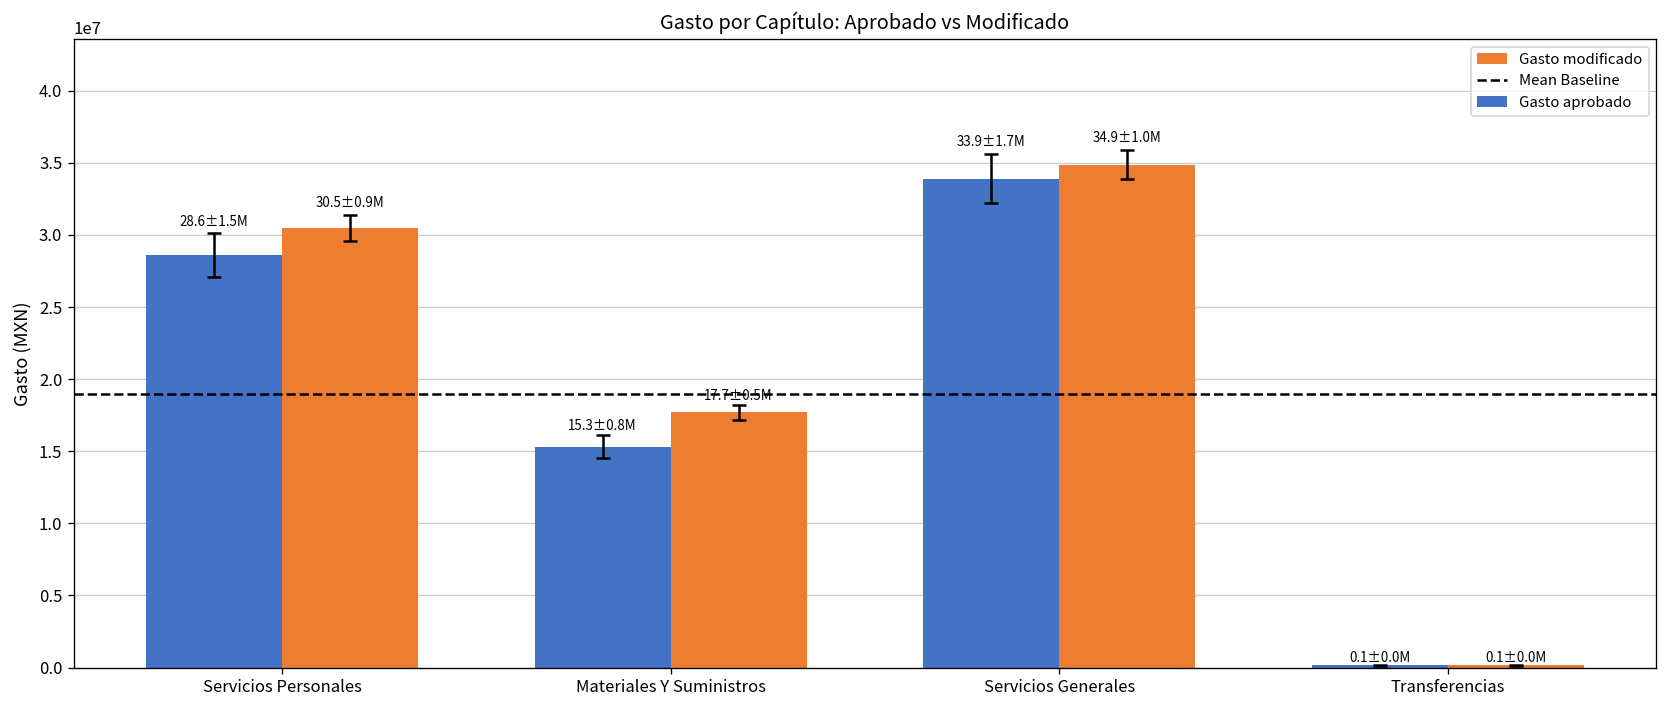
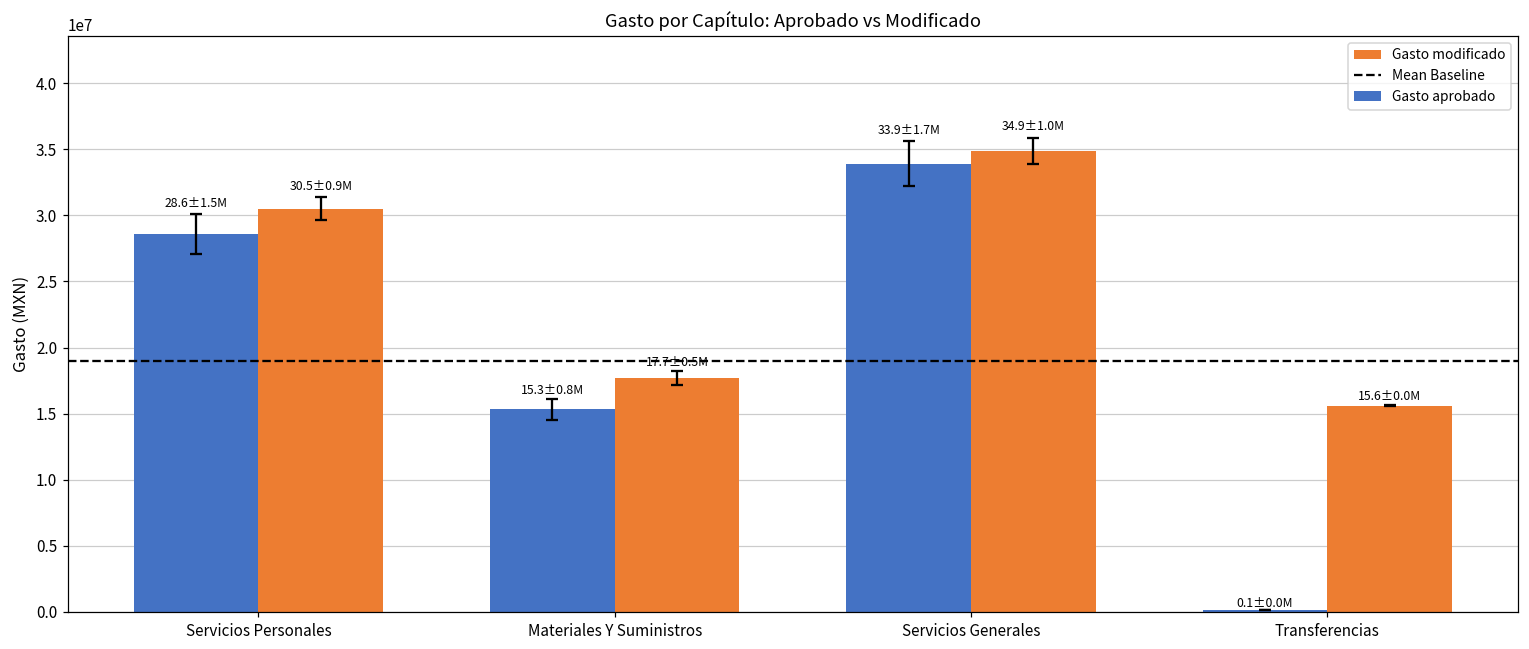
  {
    "Gasto modificado": {
      "Servicios Personales": "30.5±0.9M",
      "Materiales Y Suministros": "17.7±0.5M",
      "Servicios Generales": "34.9±1.0M",
-     "Transferencias": "0.1±0.0M"
+     "Transferencias": "15.6±0.0M"
    }
  }
